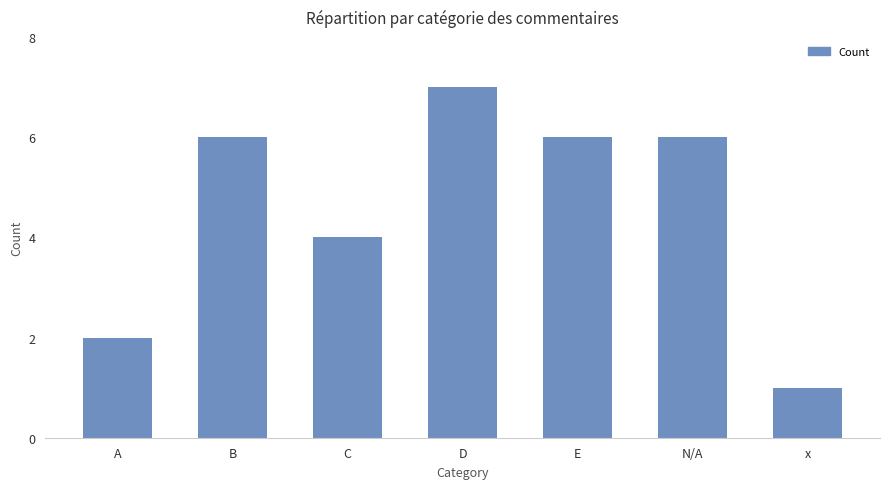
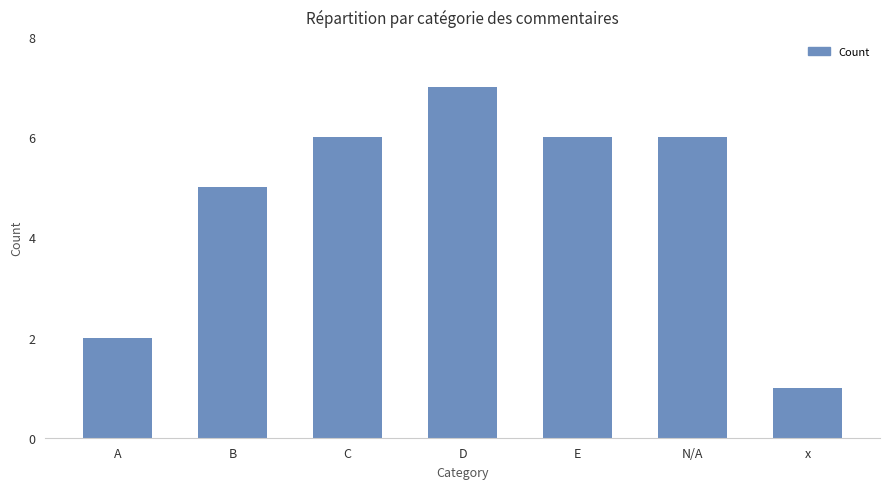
  {
    "A": 2,
-   "B": 6,
-   "C": 4,
+   "B": 5,
+   "C": 6,
    "D": 7,
    "E": 6,
    "N/A": 6,
    "x": 1
  }
